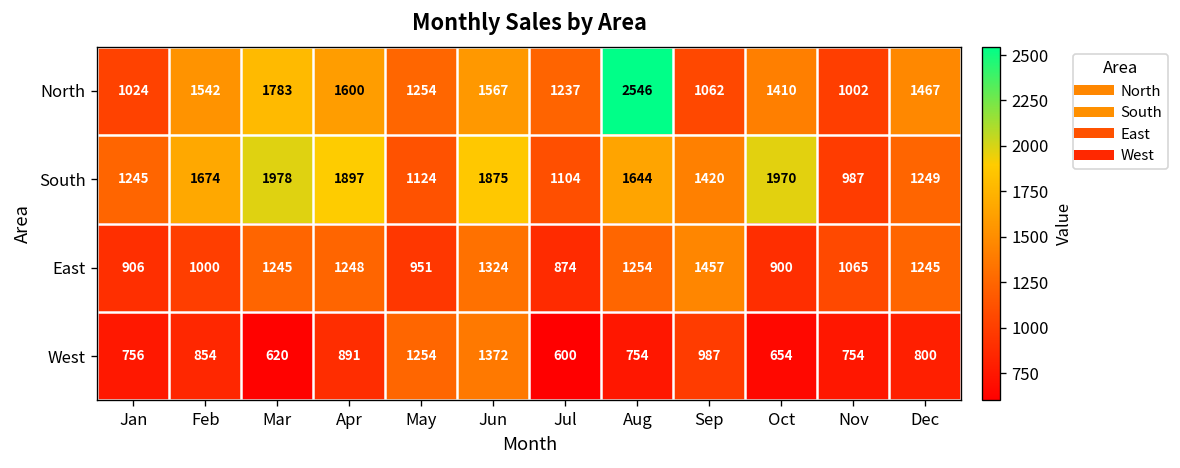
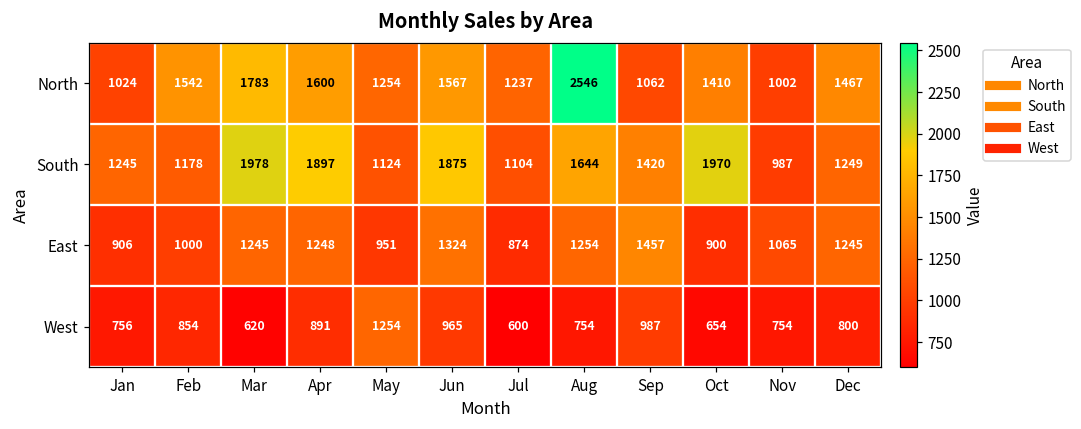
  {
    "North": {
      "Jan": 1024,
      "Feb": 1542,
      "Mar": 1783,
      "Apr": 1600,
      "May": 1254,
      "Jun": 1567,
      "Jul": 1237,
      "Aug": 2546,
      "Sep": 1062,
      "Oct": 1410,
      "Nov": 1002,
      "Dec": 1467
    },
    "South": {
      "Jan": 1245,
-     "Feb": 1674,
+     "Feb": 1178,
      "Mar": 1978,
      "Apr": 1897,
      "May": 1124,
      "Jun": 1875,
      "Jul": 1104,
      "Aug": 1644,
      "Sep": 1420,
      "Oct": 1970,
      "Nov": 987,
      "Dec": 1249
    },
    "East": {
      "Jan": 906,
      "Feb": 1000,
      "Mar": 1245,
      "Apr": 1248,
      "May": 951,
      "Jun": 1324,
      "Jul": 874,
      "Aug": 1254,
      "Sep": 1457,
      "Oct": 900,
      "Nov": 1065,
      "Dec": 1245
    },
    "West": {
      "Jan": 756,
      "Feb": 854,
      "Mar": 620,
      "Apr": 891,
      "May": 1254,
-     "Jun": 1372,
+     "Jun": 965,
      "Jul": 600,
      "Aug": 754,
      "Sep": 987,
      "Oct": 654,
      "Nov": 754,
      "Dec": 800
    }
  }
